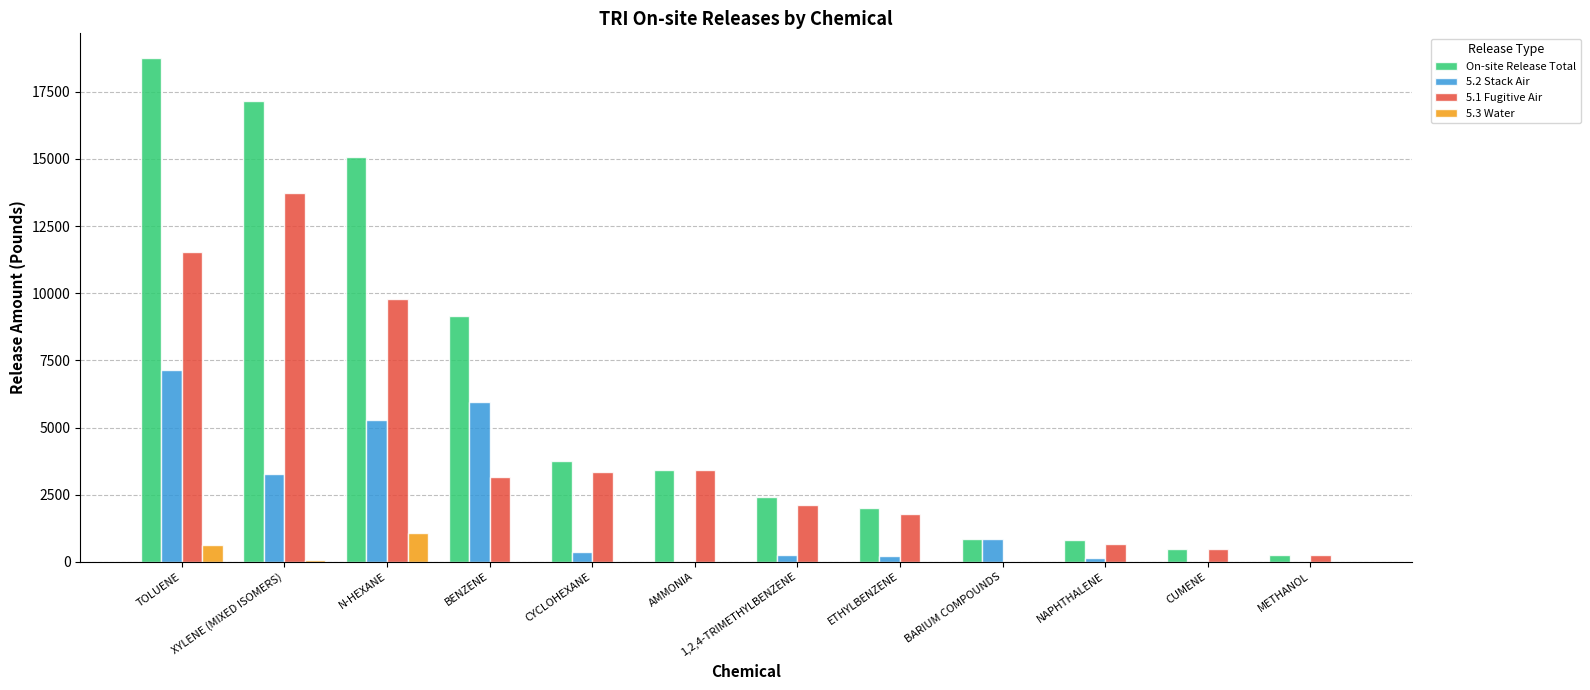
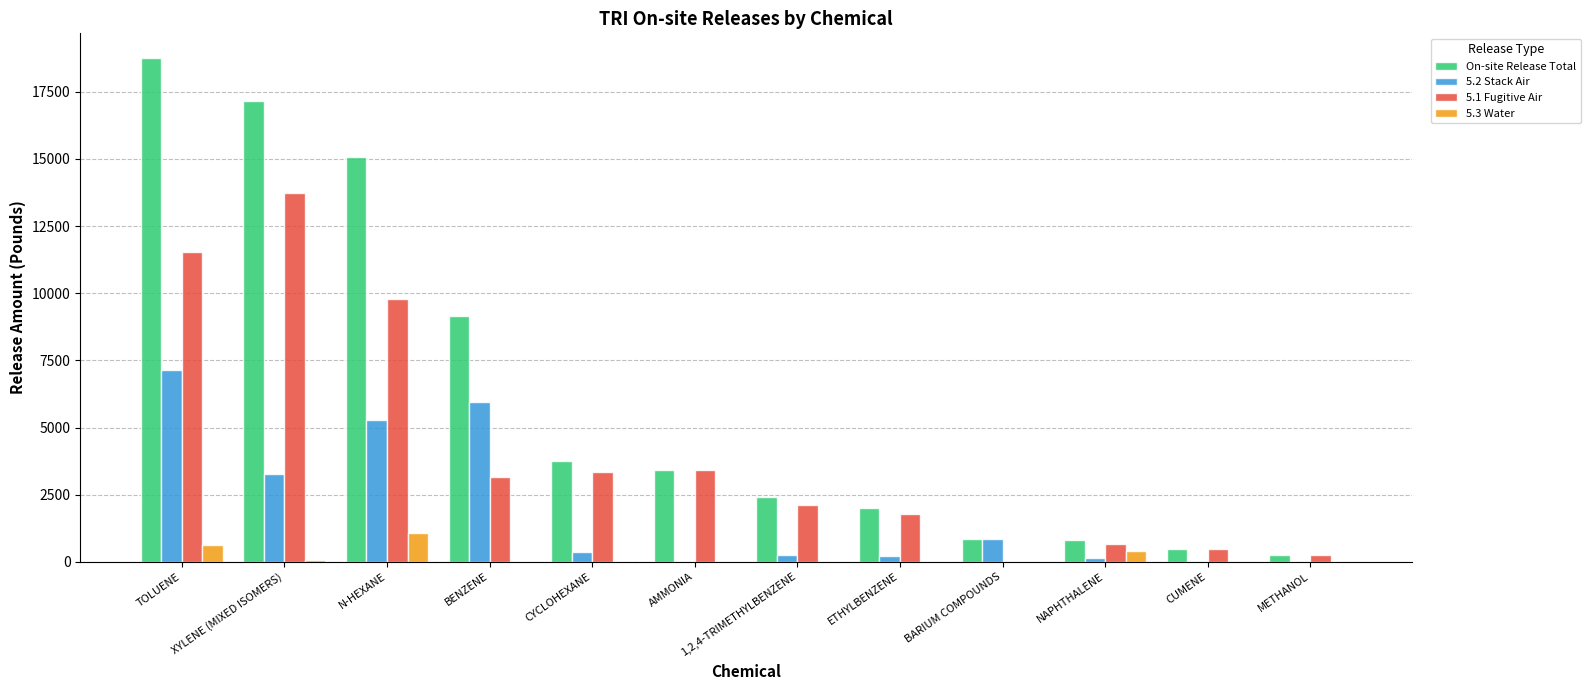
  {
    "On-site Release Total": {
      "TOLUENE": 18700,
      "XYLENE (MIXED ISOMERS)": 17200,
      "N-HEXANE": 15100,
      "BENZENE": 9100,
      "CYCLOHEXANE": 3700,
      "AMMONIA": 3400,
      "1,2,4-TRIMETHYLBENZENE": 2400,
      "ETHYLBENZENE": 2000,
      "BARIUM COMPOUNDS": 800,
      "NAPHTHALENE": 800,
      "CUMENE": 500,
      "METHANOL": 300
    },
    "5.2 Stack Air": {
      "TOLUENE": 7100,
      "XYLENE (MIXED ISOMERS)": 3300,
      "N-HEXANE": 5300,
      "BENZENE": 6000,
      "CYCLOHEXANE": 400,
      "AMMONIA": 0,
      "1,2,4-TRIMETHYLBENZENE": 300,
      "ETHYLBENZENE": 200,
      "BARIUM COMPOUNDS": 800,
      "NAPHTHALENE": 100,
      "METHANOL": 0
    },
    "5.1 Fugitive Air": {
      "TOLUENE": 11500,
      "XYLENE (MIXED ISOMERS)": 13700,
      "N-HEXANE": 9800,
      "BENZENE": 3200,
      "CYCLOHEXANE": 3300,
      "AMMONIA": 3400,
      "1,2,4-TRIMETHYLBENZENE": 2100,
      "ETHYLBENZENE": 1800,
      "BARIUM COMPOUNDS": 0,
      "NAPHTHALENE": 700,
      "CUMENE": 500,
      "METHANOL": 300
    },
    "5.3 Water": {
      "TOLUENE": 600,
      "N-HEXANE": 1100,
      "CYCLOHEXANE": 0,
      "1,2,4-TRIMETHYLBENZENE": 0,
      "ETHYLBENZENE": 0,
      "BARIUM COMPOUNDS": 0,
-     "NAPHTHALENE": 0,
+     "NAPHTHALENE": 400,
      "CUMENE": 0,
      "METHANOL": 0
    }
  }
